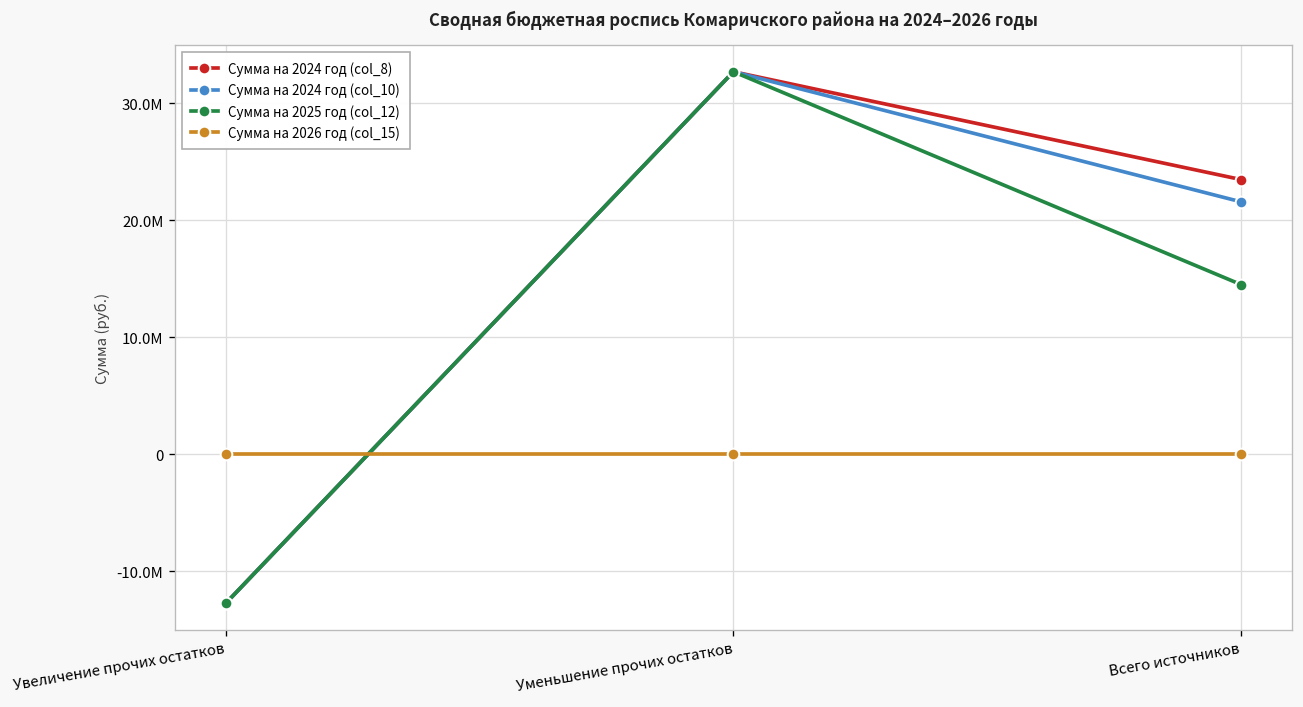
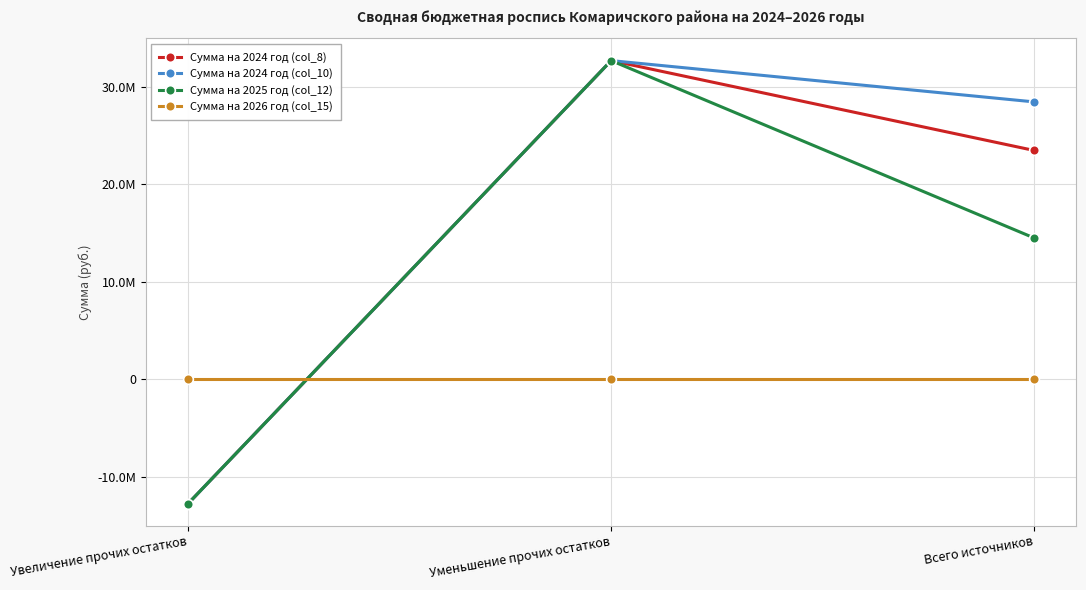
  {
    "Сумма на 2024 год (col_8)": {
      "Всего источников": "23М"
    },
    "Сумма на 2024 год (col_10)": {
-     "Всего источников": "22М"
+     "Всего источников": "28М"
    },
    "Сумма на 2025 год (col_12)": {
      "Всего источников": "14М"
    },
    "Сумма на 2026 год (col_15)": {
      "Увеличение прочих остатков": "0М",
      "Уменьшение прочих остатков": "0М",
      "Всего источников": "0М"
    }
  }
